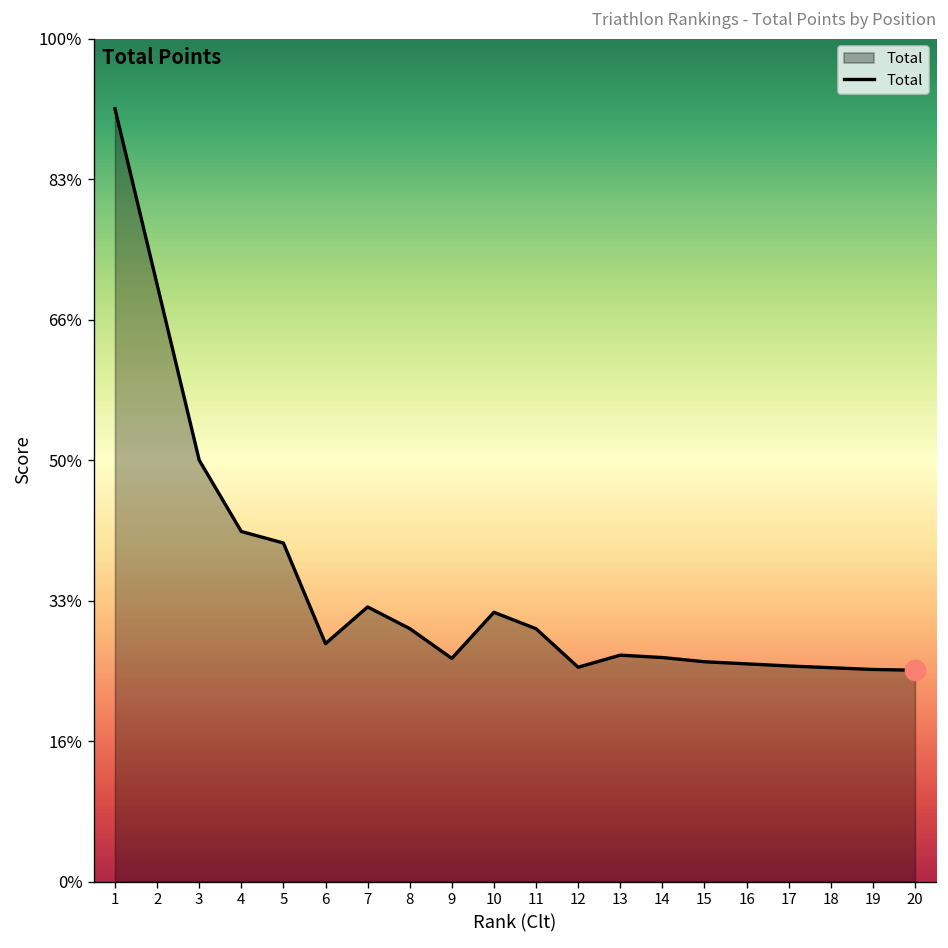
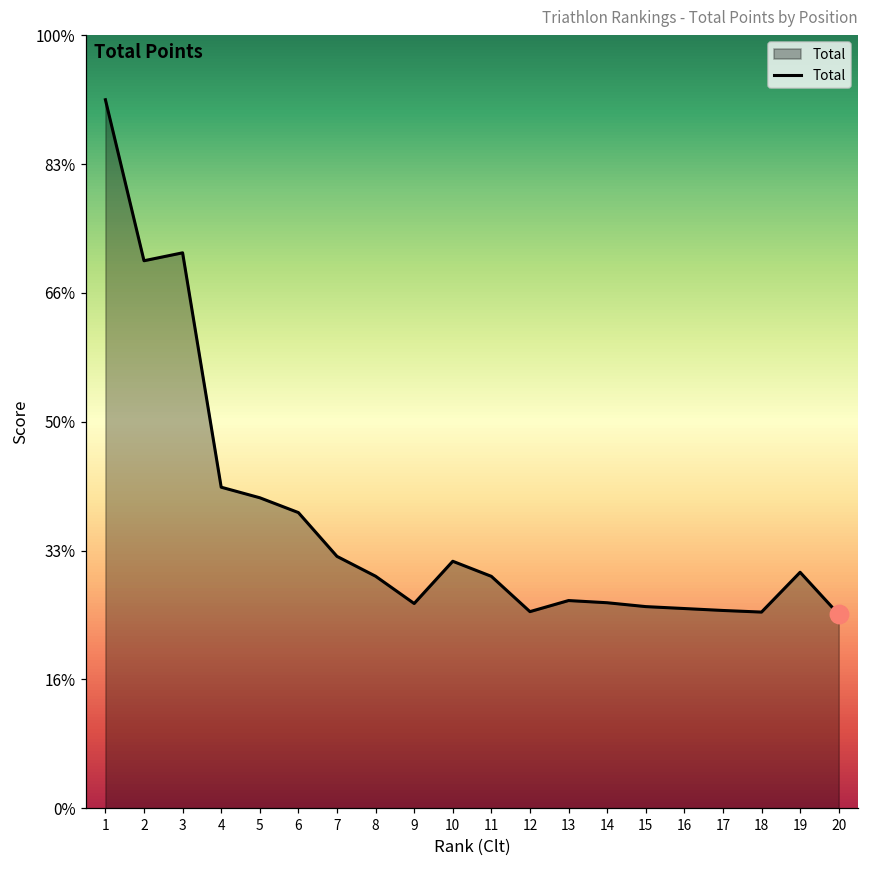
  {
    "Total": {
      "1": "92%",
      "2": "71%",
-     "3": "50%",
+     "3": "72%",
      "4": "42%",
      "5": "40%",
-     "6": "28%",
+     "6": "38%",
      "7": "33%",
      "8": "30%",
      "9": "26%",
      "10": "32%",
      "11": "30%",
      "12": "25%",
      "13": "27%",
      "14": "27%",
      "15": "26%",
      "16": "26%",
      "17": "26%",
      "18": "25%",
-     "19": "25%"
+     "19": "31%"
    }
  }
